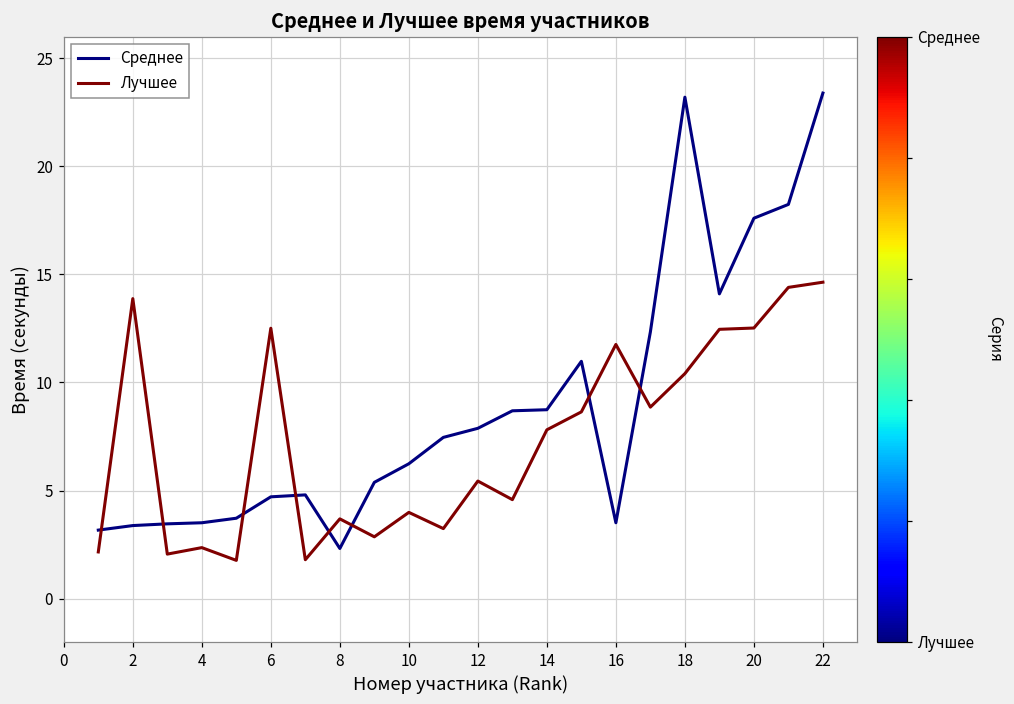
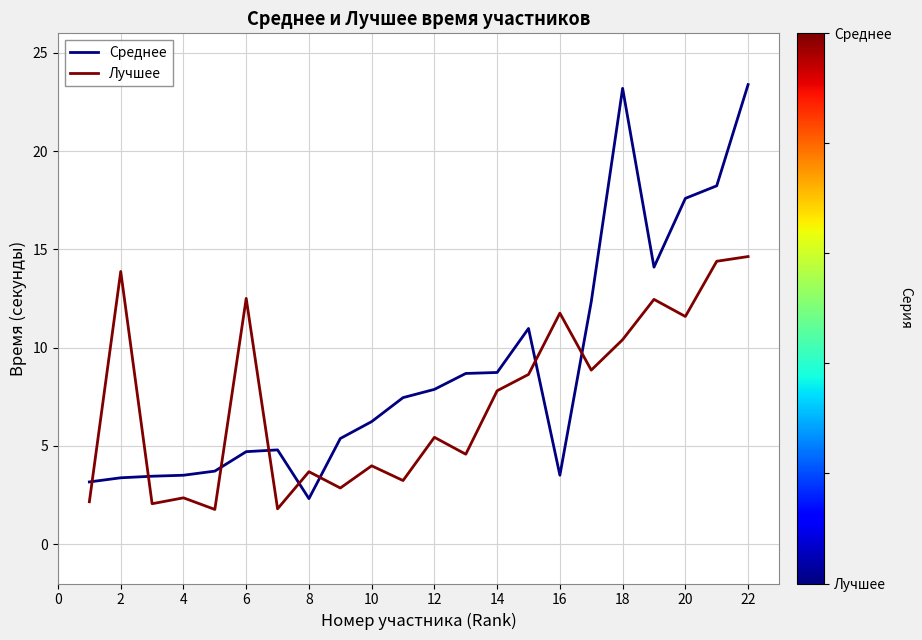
  {
    "Среднее": {
      "2": 3.4,
      "4": 3.5,
      "6": 4.7,
      "8": 2.3,
      "10": 6.2,
      "12": 7.9,
      "14": 8.7,
      "16": 3.5,
      "18": 23.2,
      "20": 17.6,
      "22": 23.4
    },
    "Лучшее": {
      "2": 13.9,
      "4": 2.4,
      "6": 12.5,
      "8": 3.7,
      "10": 4.0,
      "12": 5.4,
      "14": 7.8,
      "16": 11.8,
      "18": 10.4,
-     "20": 12.5,
+     "20": 11.6,
      "22": 14.6
    }
  }
